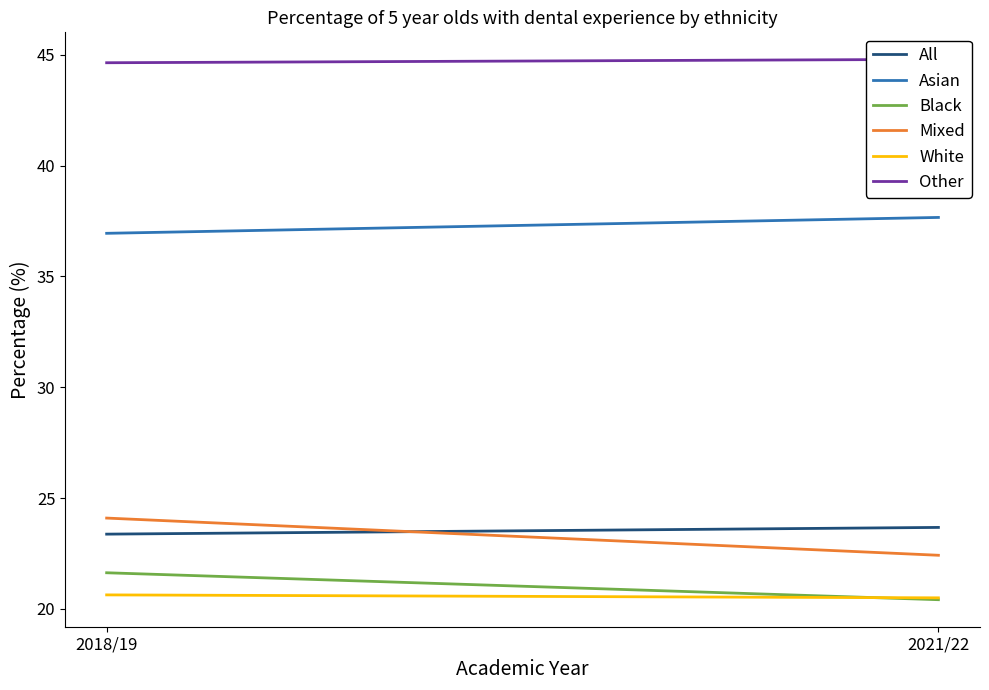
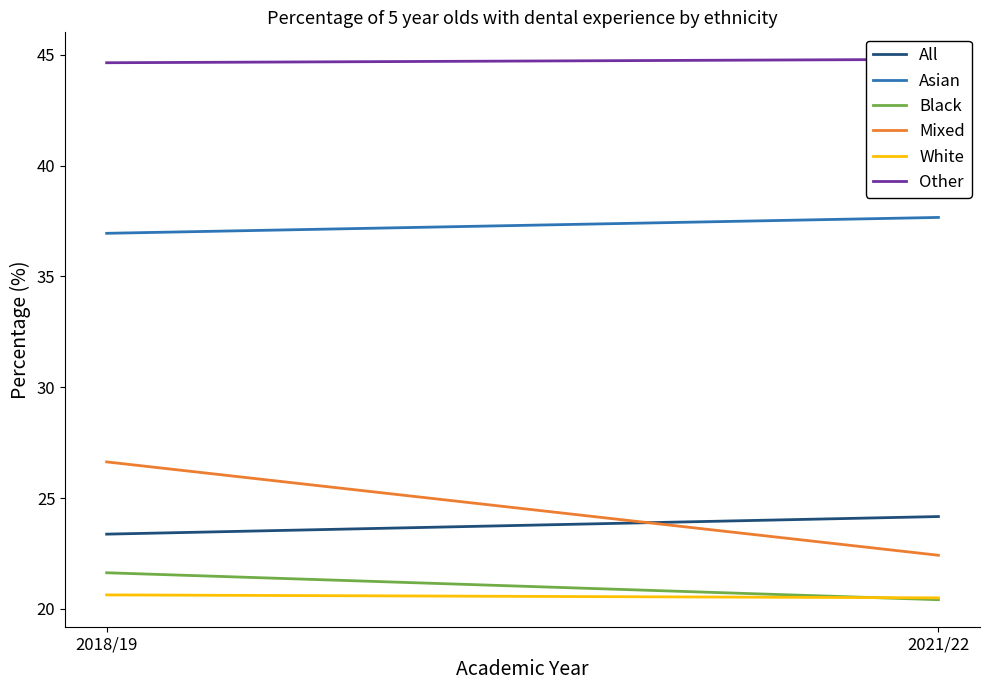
  {
    "All": {
      "2018/19": 23.4,
-     "2021/22": 23.7
+     "2021/22": 24.2
    },
    "Asian": {
      "2018/19": 36.9,
      "2021/22": 37.7
    },
    "Black": {
      "2018/19": 21.6
    },
    "Mixed": {
-     "2018/19": 24.1,
+     "2018/19": 26.6,
      "2021/22": 22.4
    },
    "White": {
      "2018/19": 20.6
    },
    "Other": {
      "2018/19": 44.6
    }
  }
